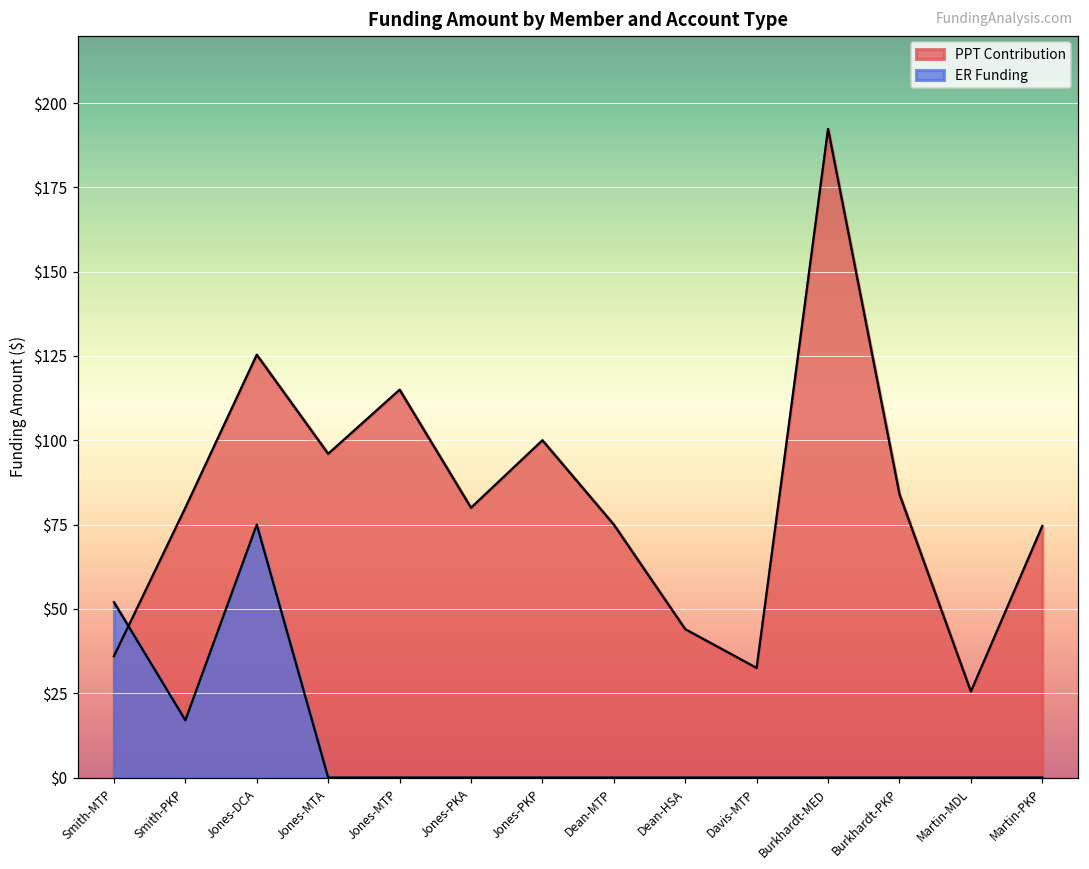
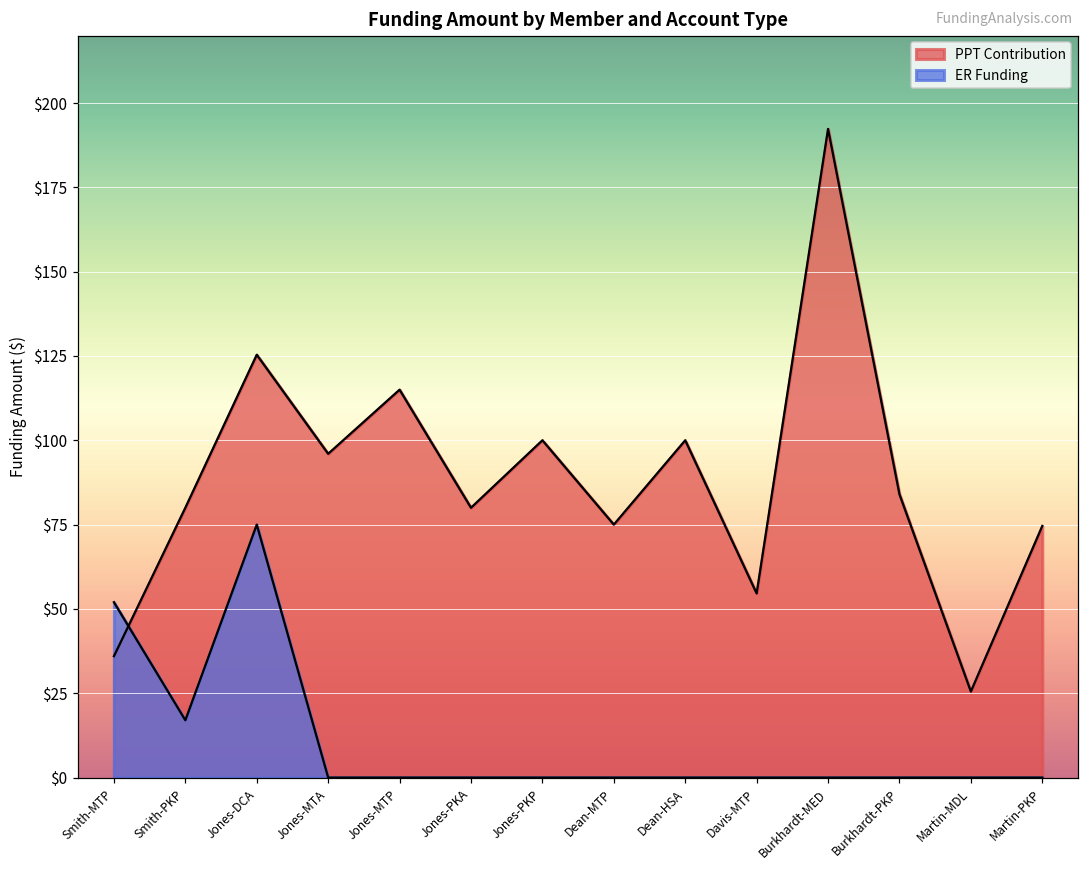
  {
    "PPT Contribution": {
      "Smith-MTP": "$36",
      "Smith-PKP": "$80",
      "Jones-DCA": "$125",
      "Jones-MTA": "$96",
      "Jones-MTP": "$115",
      "Jones-PKA": "$80",
      "Jones-PKP": "$100",
      "Dean-MTP": "$75",
-     "Dean-HSA": "$44",
-     "Davis-MTP": "$33",
+     "Dean-HSA": "$100",
+     "Davis-MTP": "$55",
      "Burkhardt-MED": "$192",
      "Burkhardt-PKP": "$84",
      "Martin-MDL": "$26",
      "Martin-PKP": "$75"
    },
    "ER Funding": {
      "Smith-MTP": "$52",
      "Smith-PKP": "$17",
      "Jones-DCA": "$75",
      "Jones-MTA": "$0",
      "Jones-MTP": "$0",
      "Jones-PKA": "$0",
      "Jones-PKP": "$0",
      "Dean-MTP": "$0",
      "Dean-HSA": "$0",
      "Davis-MTP": "$0",
      "Burkhardt-MED": "$0",
      "Burkhardt-PKP": "$0",
      "Martin-MDL": "$0",
      "Martin-PKP": "$0"
    }
  }
